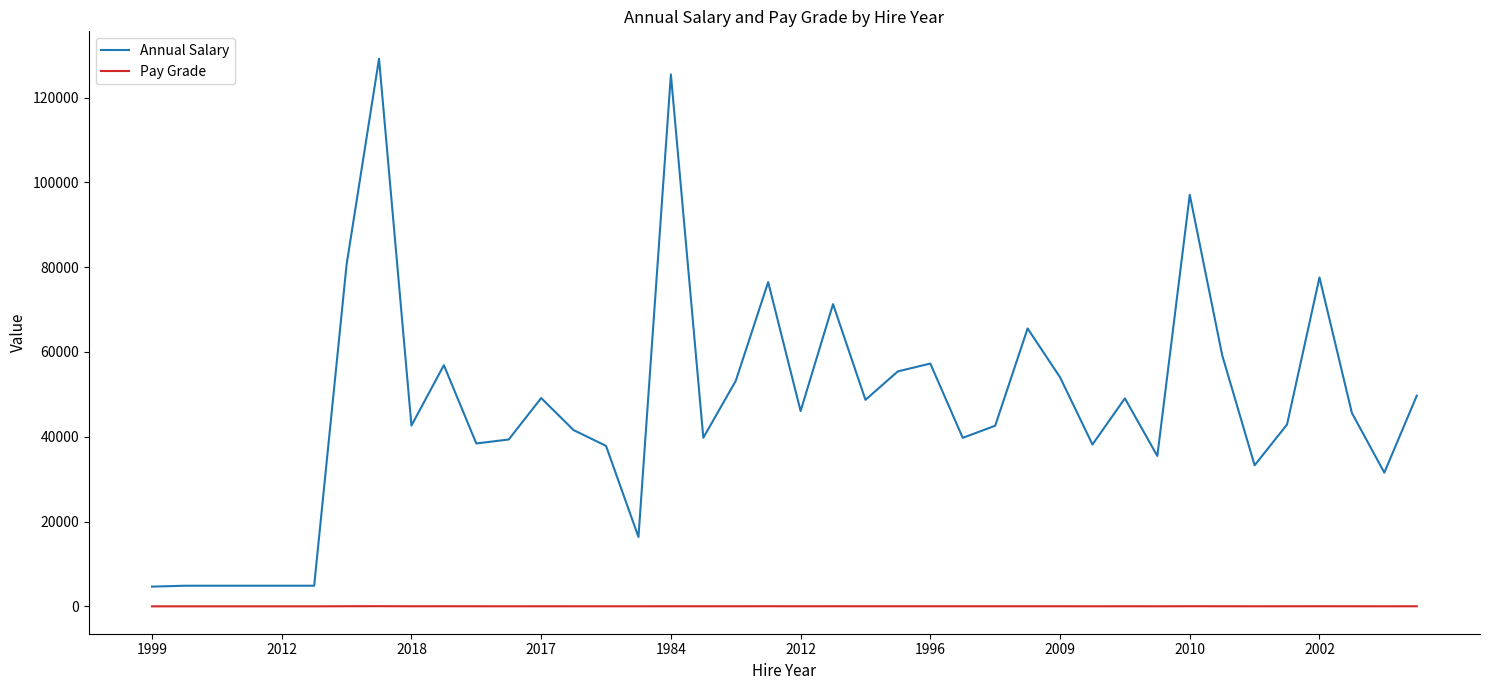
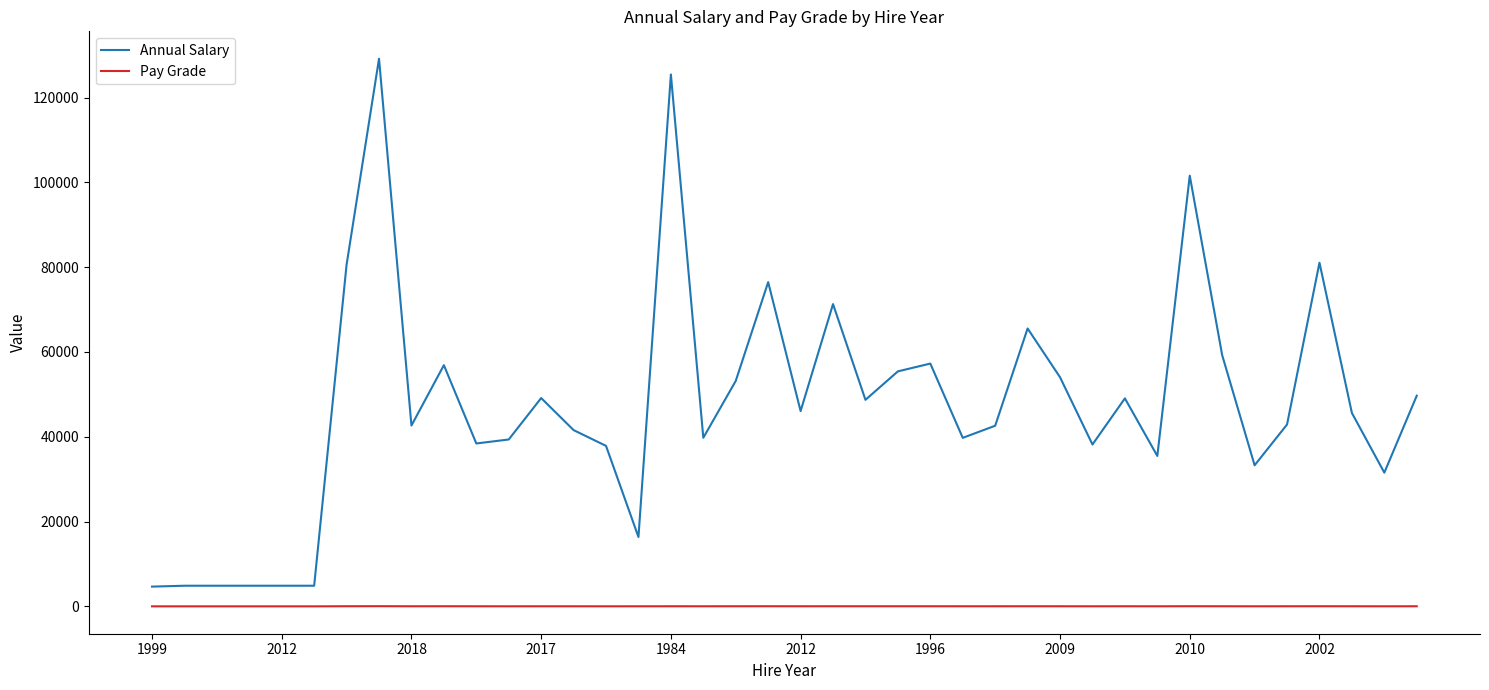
  {
    "Annual Salary": {
      "1999": 5000,
      "1984": 125000,
-     "2010": 97000,
-     "2002": 78000
+     "2010": 102000,
+     "2002": 81000
    },
    "Pay Grade": {
      "1999": 0,
      "1984": 0,
      "2010": 0,
      "2002": 0
    }
  }
